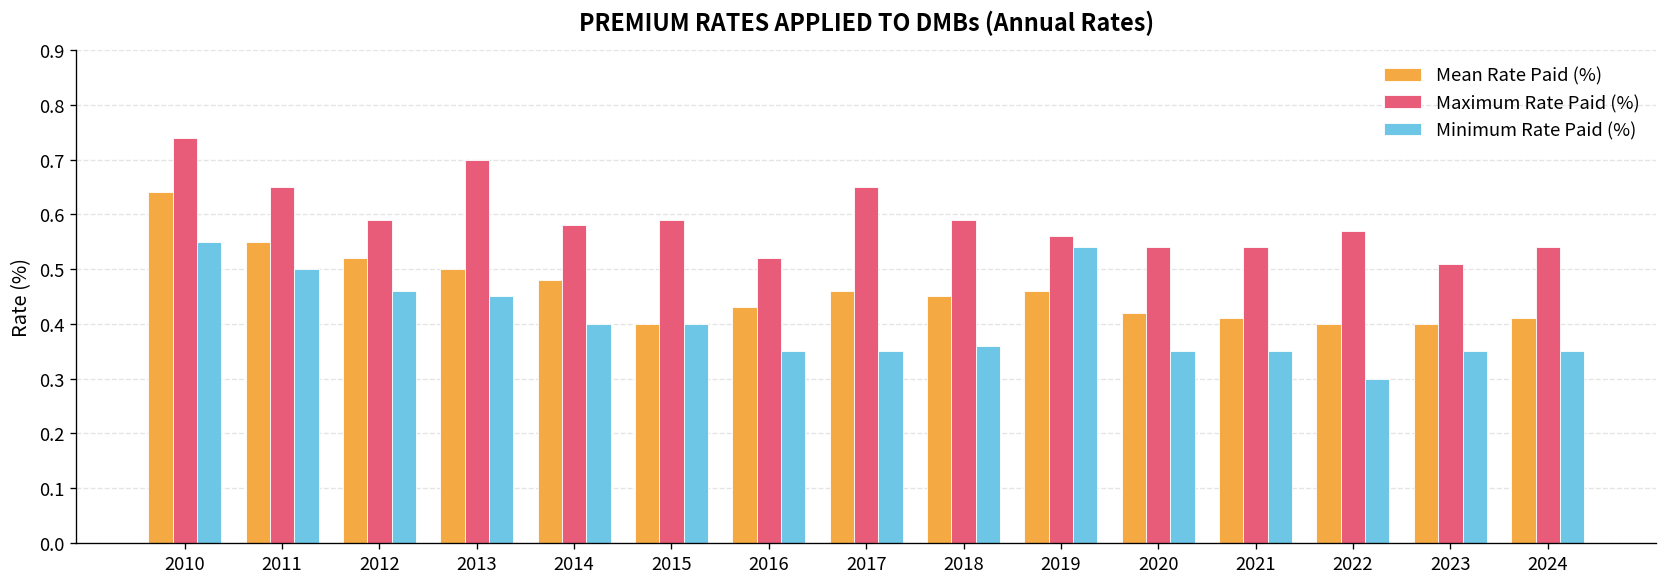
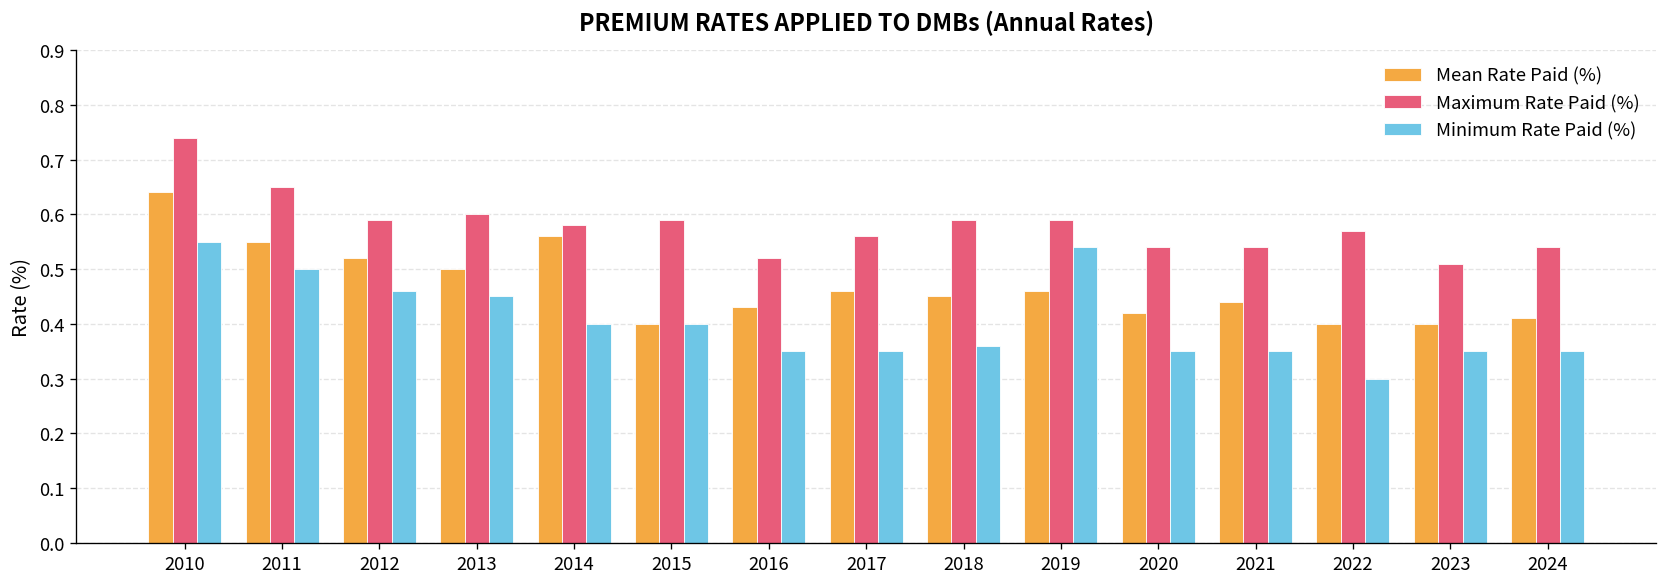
  {
    "Mean Rate Paid (%)": {
      "2010": 0.64,
      "2011": 0.55,
      "2012": 0.52,
      "2013": 0.50,
-     "2014": 0.48,
+     "2014": 0.56,
      "2015": 0.40,
      "2016": 0.43,
      "2017": 0.46,
      "2018": 0.45,
      "2019": 0.46,
      "2020": 0.42,
-     "2021": 0.41,
+     "2021": 0.44,
      "2022": 0.40,
      "2023": 0.40,
      "2024": 0.41
    },
    "Maximum Rate Paid (%)": {
      "2010": 0.74,
      "2011": 0.65,
      "2012": 0.59,
-     "2013": 0.7,
+     "2013": 0.6,
      "2014": 0.58,
      "2015": 0.59,
      "2016": 0.52,
-     "2017": 0.65,
+     "2017": 0.56,
      "2018": 0.59,
-     "2019": 0.56,
+     "2019": 0.59,
      "2020": 0.54,
      "2021": 0.54,
      "2022": 0.57,
      "2023": 0.51,
      "2024": 0.54
    },
    "Minimum Rate Paid (%)": {
      "2010": 0.55,
      "2011": 0.50,
      "2012": 0.46,
      "2013": 0.45,
      "2014": 0.40,
      "2015": 0.40,
      "2016": 0.35,
      "2017": 0.35,
      "2018": 0.36,
      "2019": 0.54,
      "2020": 0.35,
      "2021": 0.35,
      "2022": 0.30,
      "2023": 0.35,
      "2024": 0.35
    }
  }
